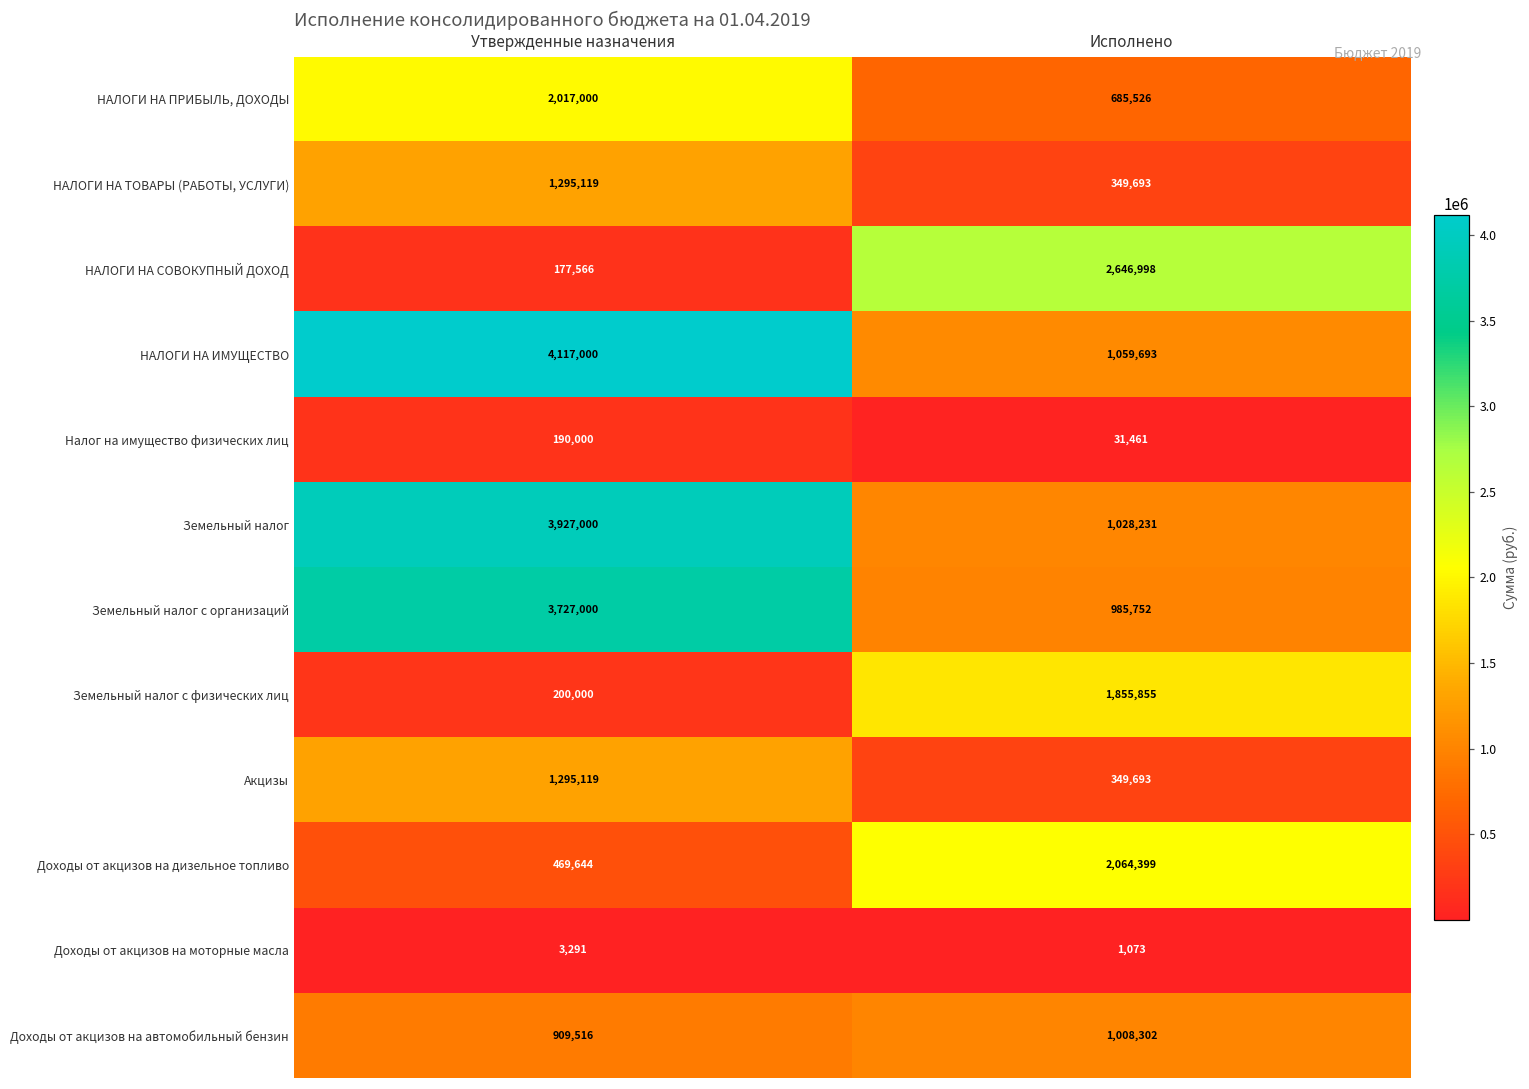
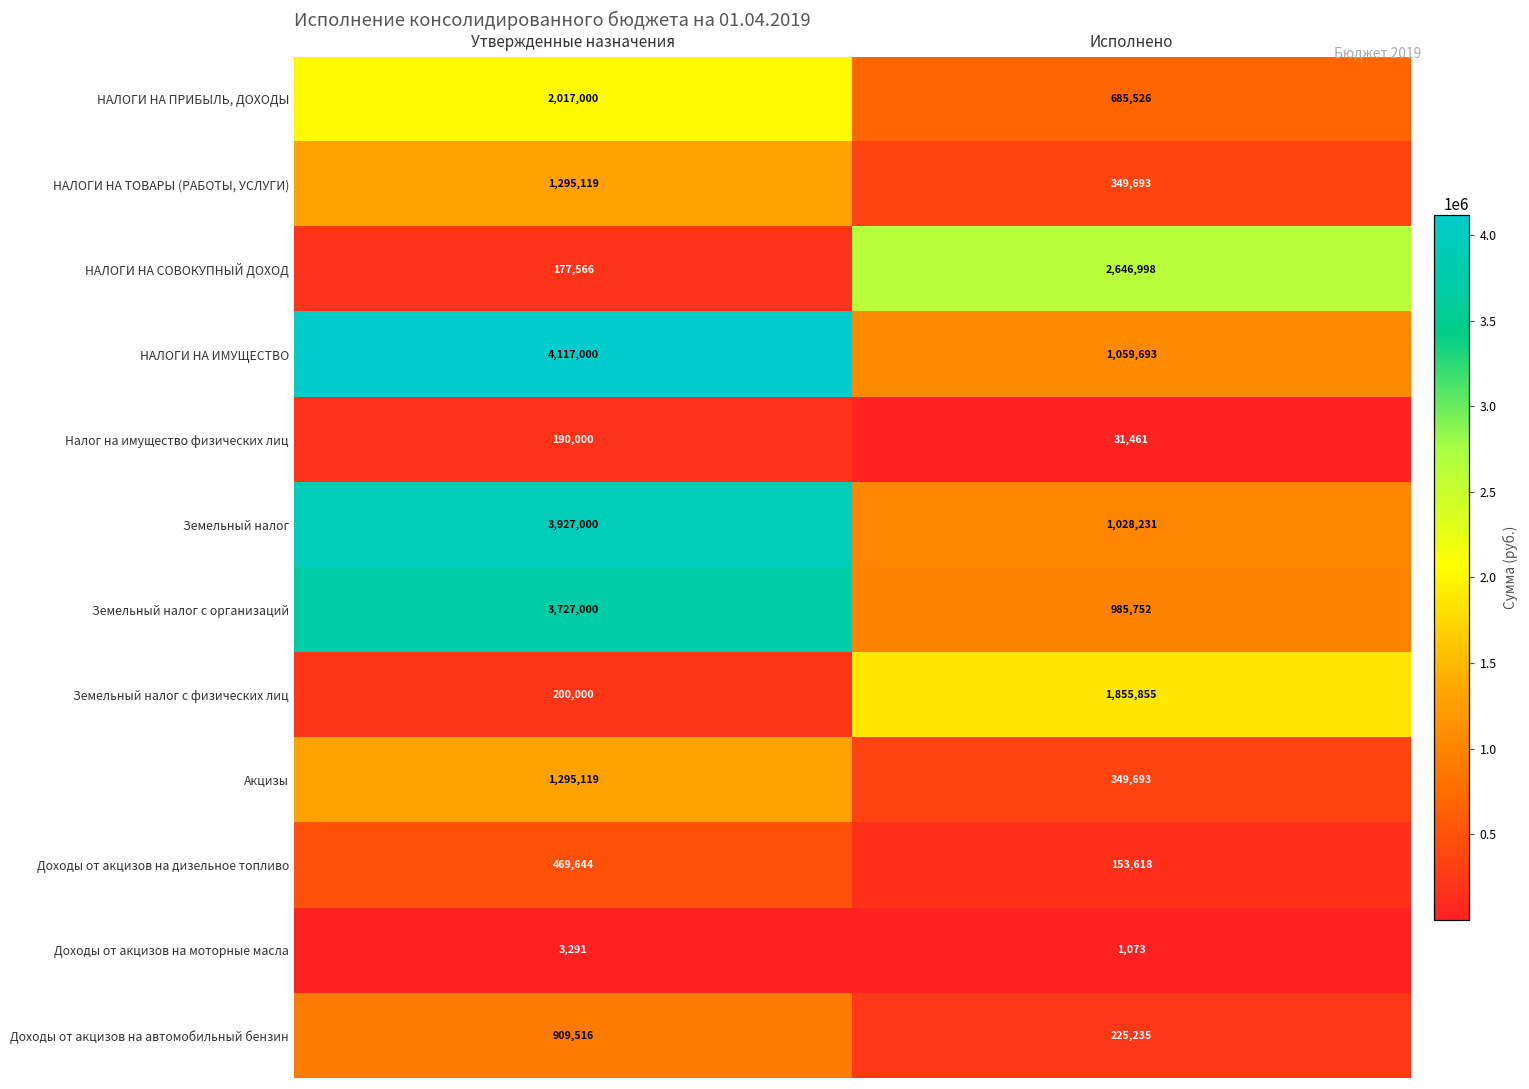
  {
    "НАЛОГИ НА ПРИБЫЛЬ, ДОХОДЫ": {
      "Утвержденные назначения": "2,017,000",
      "Исполнено": "685,526"
    },
    "НАЛОГИ НА ТОВАРЫ (РАБОТЫ, УСЛУГИ)": {
      "Утвержденные назначения": "1,295,119",
      "Исполнено": "349,693"
    },
    "НАЛОГИ НА СОВОКУПНЫЙ ДОХОД": {
      "Утвержденные назначения": "177,566",
      "Исполнено": "2,646,998"
    },
    "НАЛОГИ НА ИМУЩЕСТВО": {
      "Утвержденные назначения": "4,117,000",
      "Исполнено": "1,059,693"
    },
    "Налог на имущество физических лиц": {
      "Утвержденные назначения": "190,000",
      "Исполнено": "31,461"
    },
    "Земельный налог": {
      "Утвержденные назначения": "3,927,000",
      "Исполнено": "1,028,231"
    },
    "Земельный налог с организаций": {
      "Утвержденные назначения": "3,727,000",
      "Исполнено": "985,752"
    },
    "Земельный налог с физических лиц": {
      "Утвержденные назначения": "200,000",
      "Исполнено": "1,855,855"
    },
    "Акцизы": {
      "Утвержденные назначения": "1,295,119",
      "Исполнено": "349,693"
    },
    "Доходы от акцизов на дизельное топливо": {
      "Утвержденные назначения": "469,644",
-     "Исполнено": "2,064,399"
+     "Исполнено": "153,618"
    },
    "Доходы от акцизов на моторные масла": {
      "Утвержденные назначения": "3,291",
      "Исполнено": "1,073"
    },
    "Доходы от акцизов на автомобильный бензин": {
      "Утвержденные назначения": "909,516",
-     "Исполнено": "1,008,302"
+     "Исполнено": "225,235"
    }
  }
